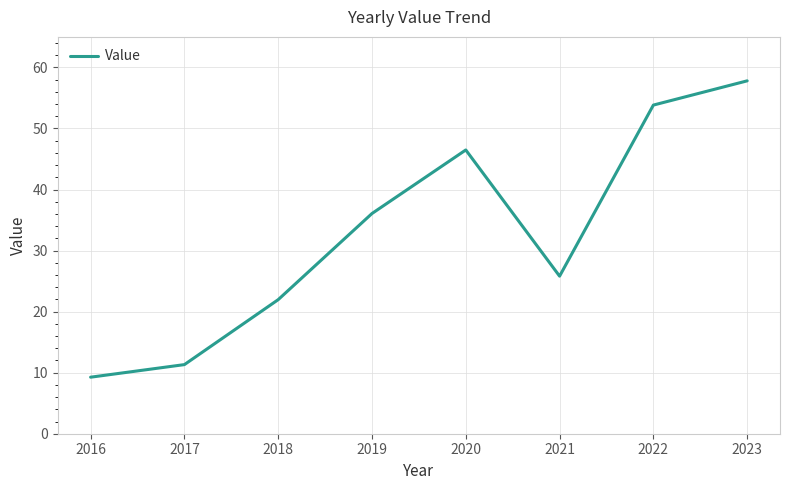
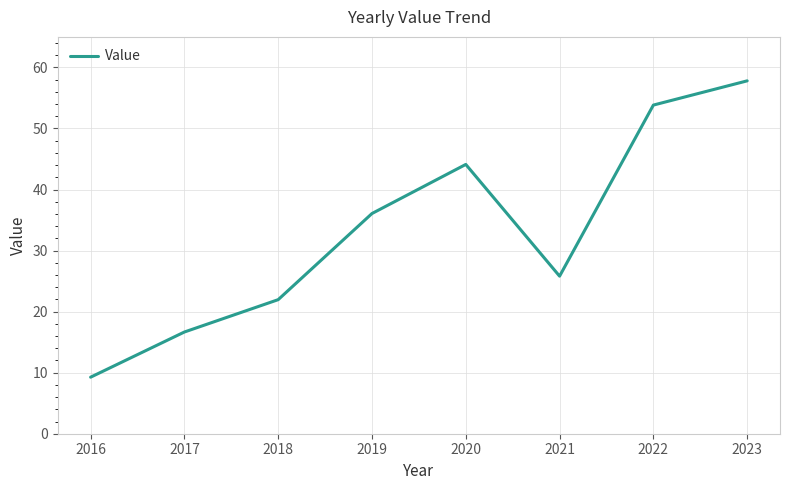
  {
    "2016": 9,
-   "2017": 11,
+   "2017": 17,
    "2018": 22,
    "2019": 36,
-   "2020": 46,
+   "2020": 44,
    "2021": 26,
    "2022": 54,
    "2023": 58
  }
